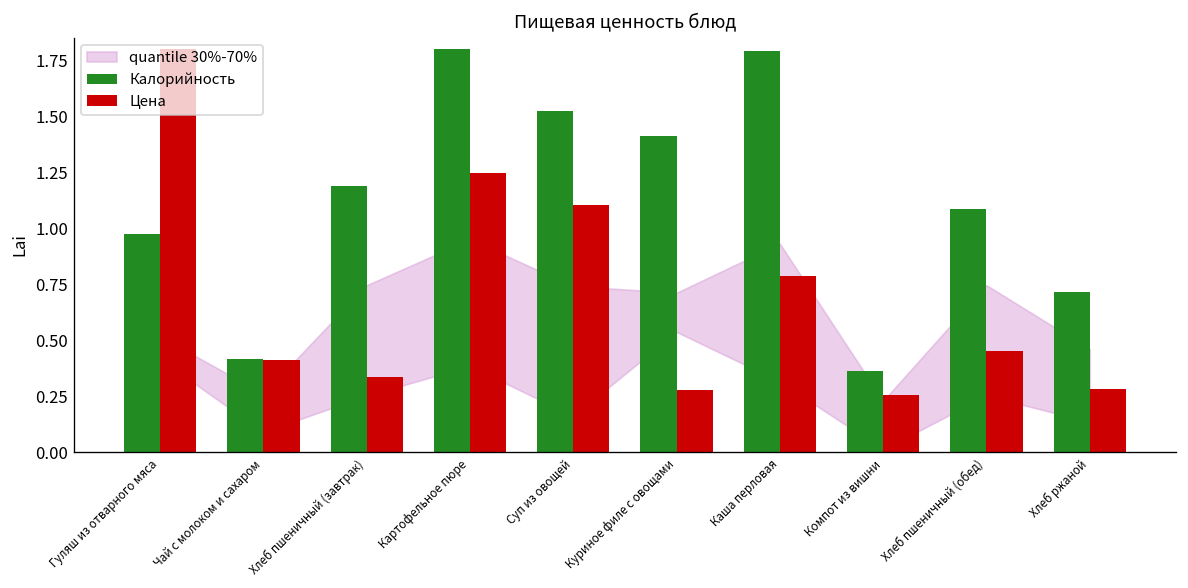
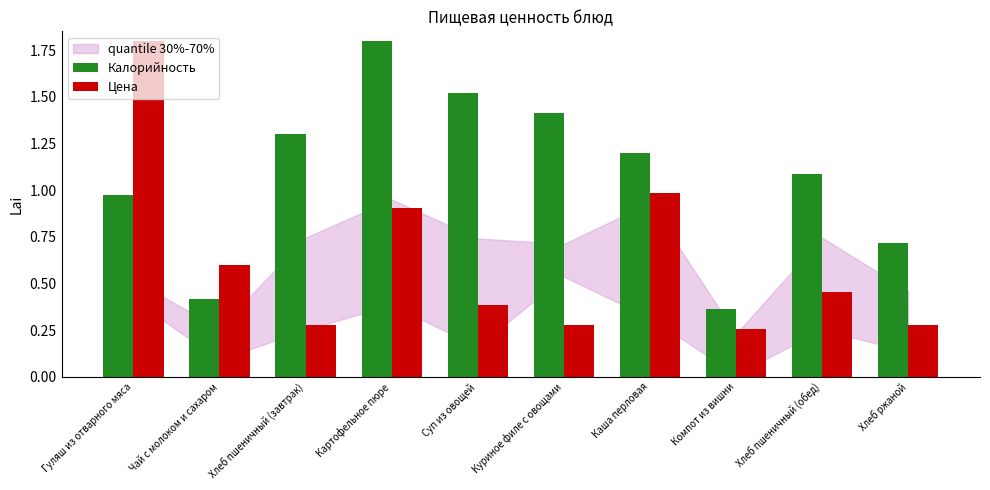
  {
    "Калорийность": {
      "Гуляш из отварного мяса": 0.97,
      "Чай с молоком и сахаром": 0.42,
-     "Хлеб пшеничный (завтрак)": 1.19,
+     "Хлеб пшеничный (завтрак)": 1.30,
      "Картофельное пюре": 1.80,
      "Суп из овощей": 1.52,
      "Куриное филе с овощами": 1.41,
-     "Каша перловая": 1.79,
+     "Каша перловая": 1.20,
      "Компот из вишни": 0.36,
      "Хлеб пшеничный (обед)": 1.09,
      "Хлеб ржаной": 0.71
    },
    "Цена": {
-     "Чай с молоком и сахаром": 0.41,
-     "Хлеб пшеничный (завтрак)": 0.33,
-     "Картофельное пюре": 1.25,
-     "Суп из овощей": 1.10,
+     "Чай с молоком и сахаром": 0.60,
+     "Хлеб пшеничный (завтрак)": 0.28,
+     "Картофельное пюре": 0.90,
+     "Суп из овощей": 0.38,
      "Куриное филе с овощами": 0.28,
-     "Каша перловая": 0.79,
+     "Каша перловая": 0.99,
      "Компот из вишни": 0.25,
      "Хлеб пшеничный (обед)": 0.45,
      "Хлеб ржаной": 0.28
    }
  }
